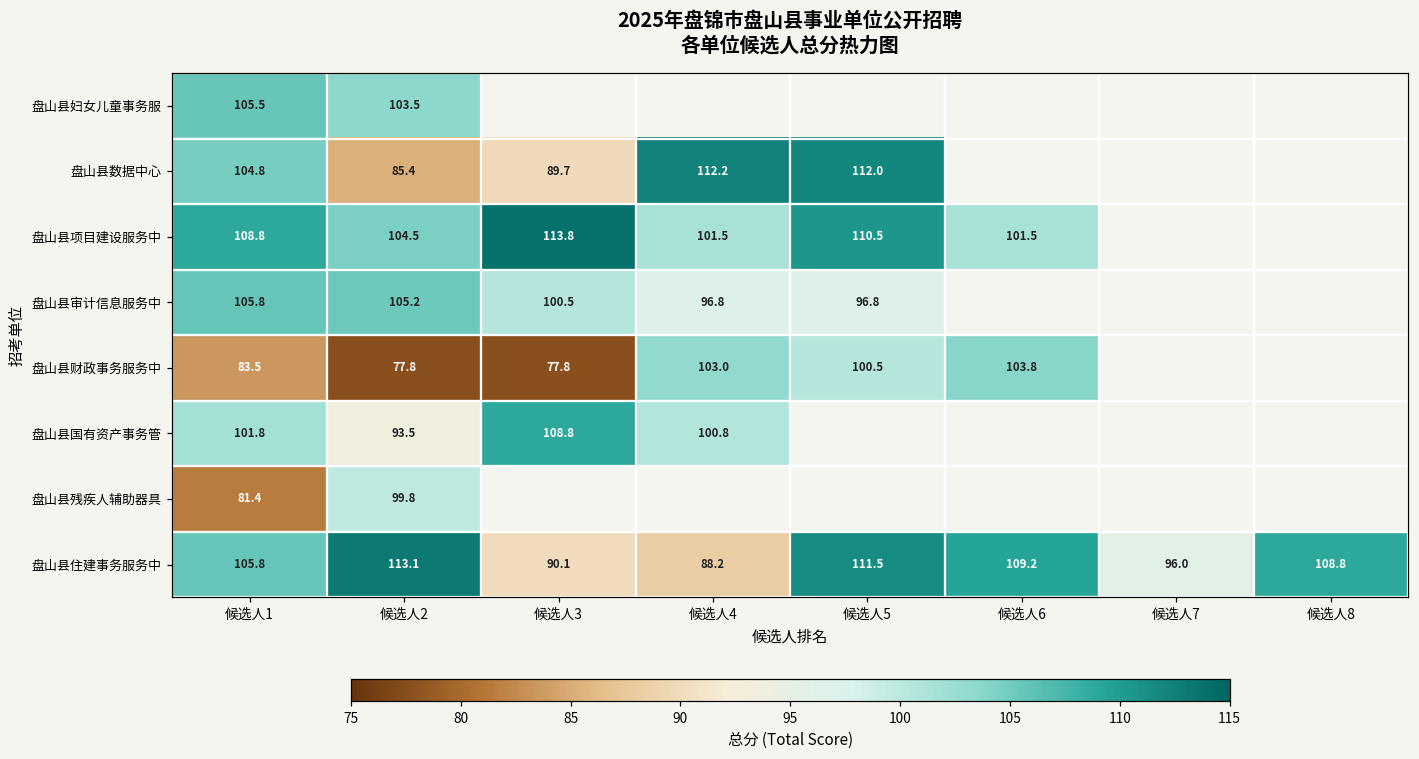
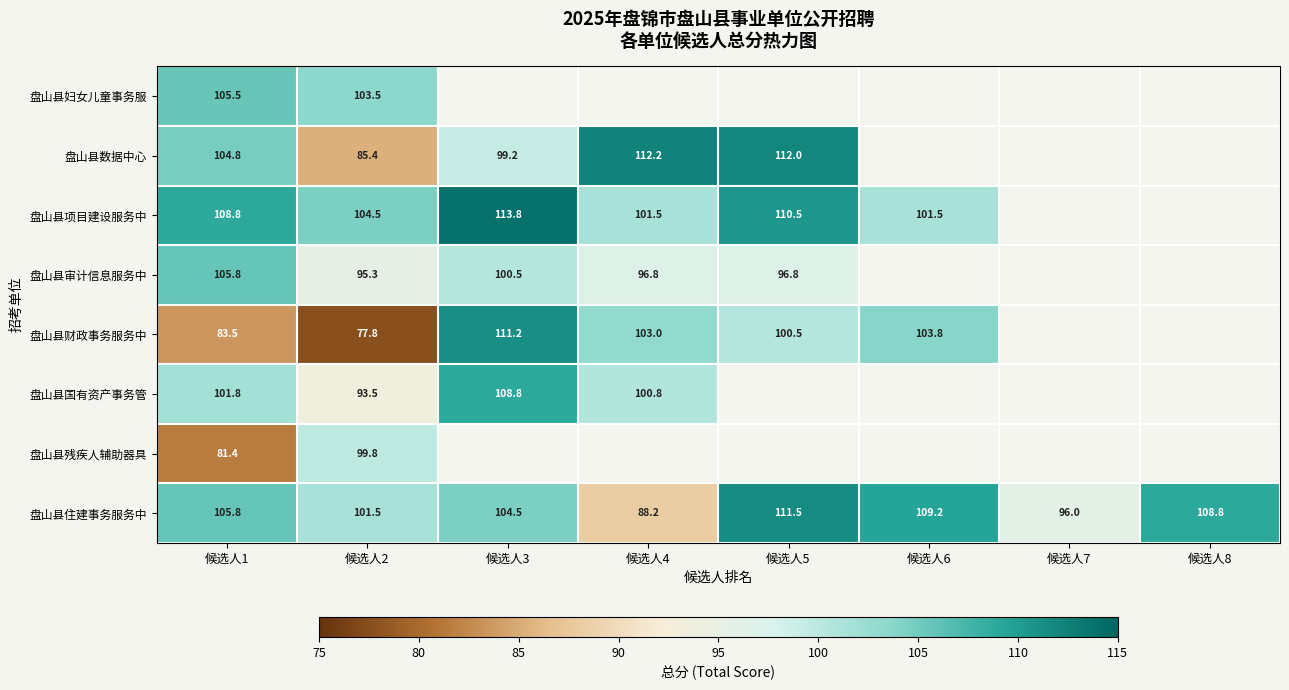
  {
    "盘山县妇女儿童事务服": {
      "候选人1": 105.5,
      "候选人2": 103.5
    },
    "盘山县数据中心": {
      "候选人1": 104.8,
      "候选人2": 85.4,
-     "候选人3": 89.7,
+     "候选人3": 99.2,
      "候选人4": 112.2,
      "候选人5": 112.0
    },
    "盘山县项目建设服务中": {
      "候选人1": 108.8,
      "候选人2": 104.5,
      "候选人3": 113.8,
      "候选人4": 101.5,
      "候选人5": 110.5,
      "候选人6": 101.5
    },
    "盘山县审计信息服务中": {
      "候选人1": 105.8,
-     "候选人2": 105.2,
+     "候选人2": 95.3,
      "候选人3": 100.5,
      "候选人4": 96.8,
      "候选人5": 96.8
    },
    "盘山县财政事务服务中": {
      "候选人1": 83.5,
      "候选人2": 77.8,
-     "候选人3": 77.8,
+     "候选人3": 111.2,
      "候选人4": 103.0,
      "候选人5": 100.5,
      "候选人6": 103.8
    },
    "盘山县国有资产事务管": {
      "候选人1": 101.8,
      "候选人2": 93.5,
      "候选人3": 108.8,
      "候选人4": 100.8
    },
    "盘山县残疾人辅助器具": {
      "候选人1": 81.4,
      "候选人2": 99.8
    },
    "盘山县住建事务服务中": {
      "候选人1": 105.8,
-     "候选人2": 113.1,
-     "候选人3": 90.1,
+     "候选人2": 101.5,
+     "候选人3": 104.5,
      "候选人4": 88.2,
      "候选人5": 111.5,
      "候选人6": 109.2,
      "候选人7": 96.0,
      "候选人8": 108.8
    }
  }
